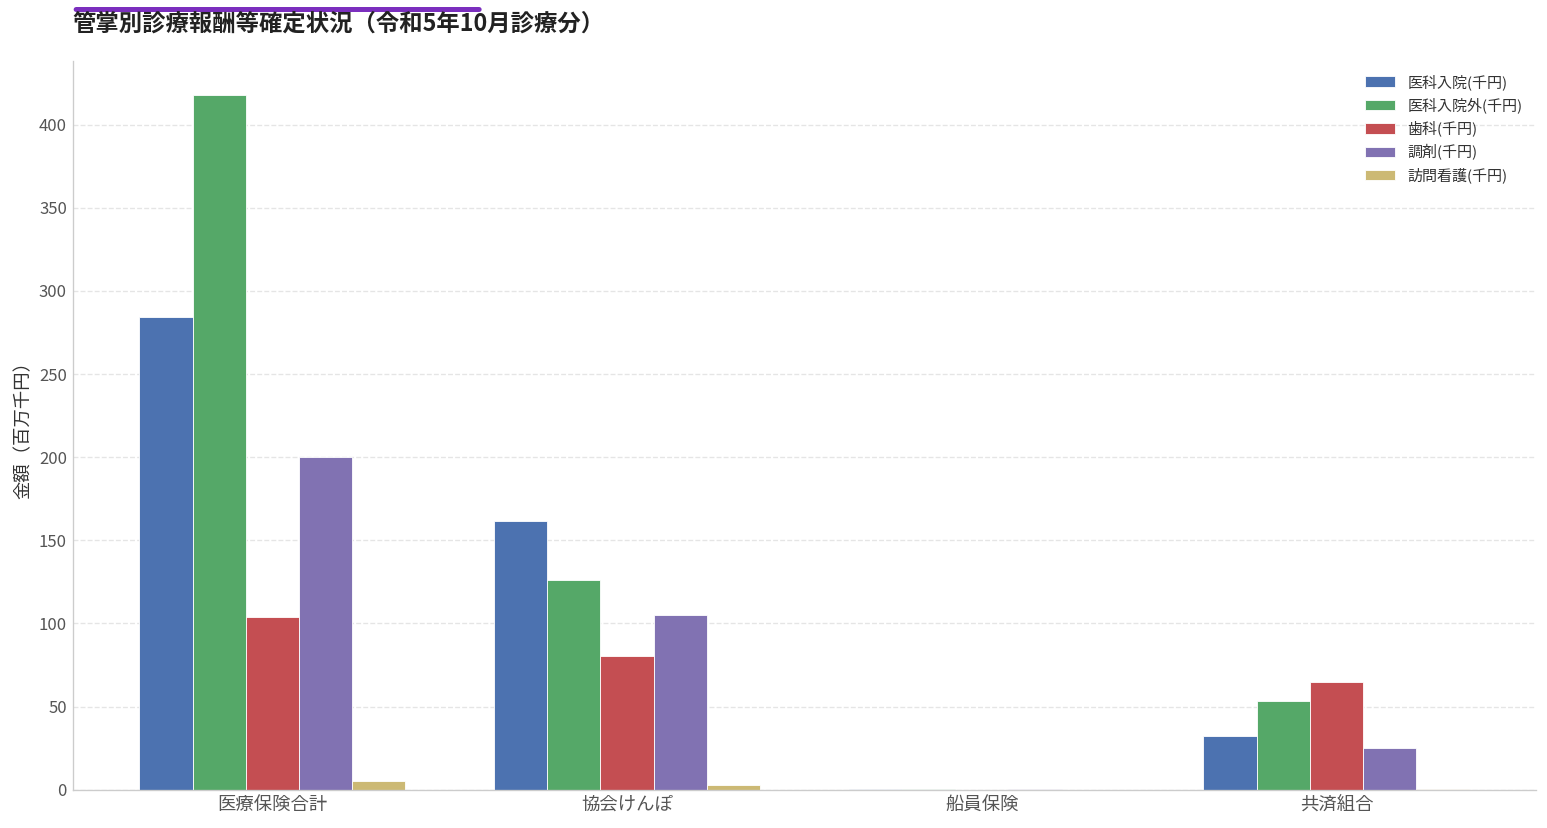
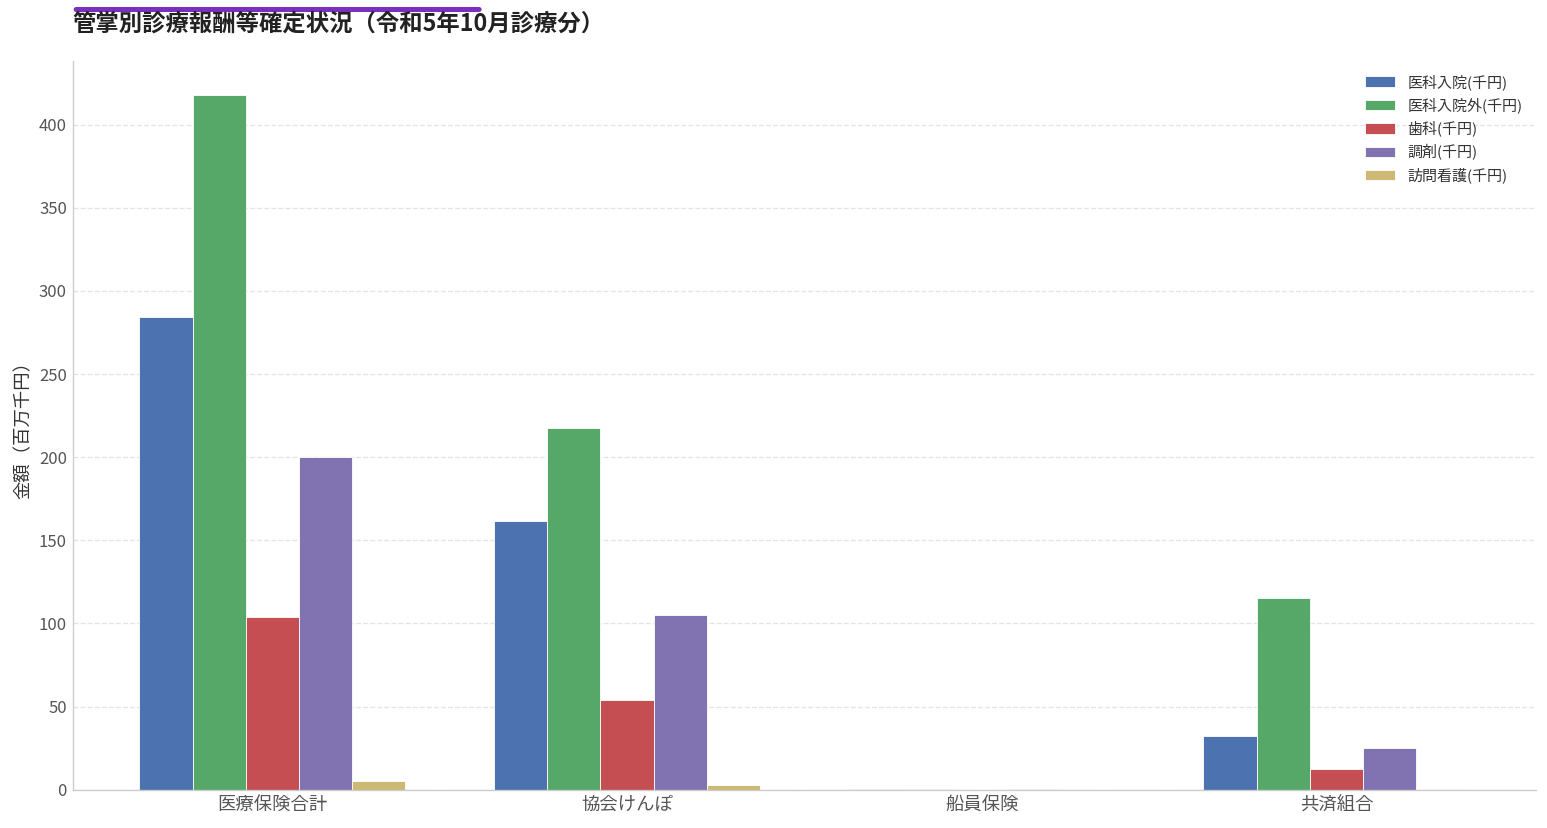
  {
    "医科入院外(千円)": {
      "医療保険合計": 418,
-     "協会けんぽ": 126,
-     "共済組合": 53
+     "協会けんぽ": 218,
+     "共済組合": 115
    },
    "歯科(千円)": {
      "医療保険合計": 104,
-     "協会けんぽ": 81,
-     "共済組合": 65
+     "協会けんぽ": 54,
+     "共済組合": 13
    },
    "訪問看護(千円)": {
      "医療保険合計": 5,
      "協会けんぽ": 3
    }
  }
